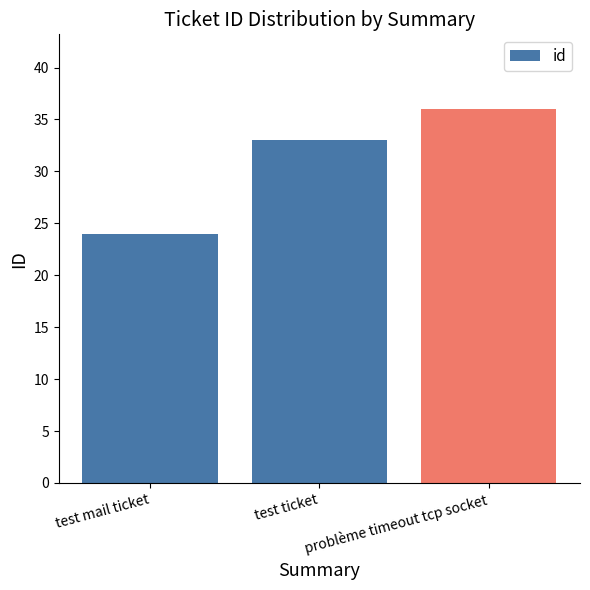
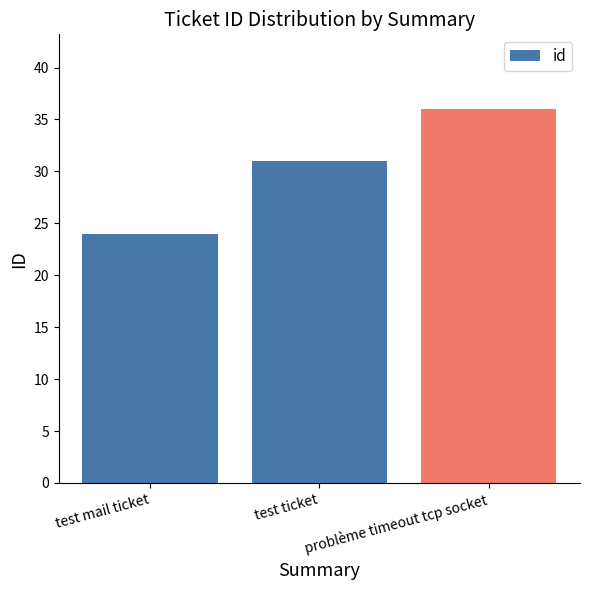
  {
    "test mail ticket": 24,
-   "test ticket": 33,
+   "test ticket": 31,
    "problème timeout tcp socket": 36
  }
